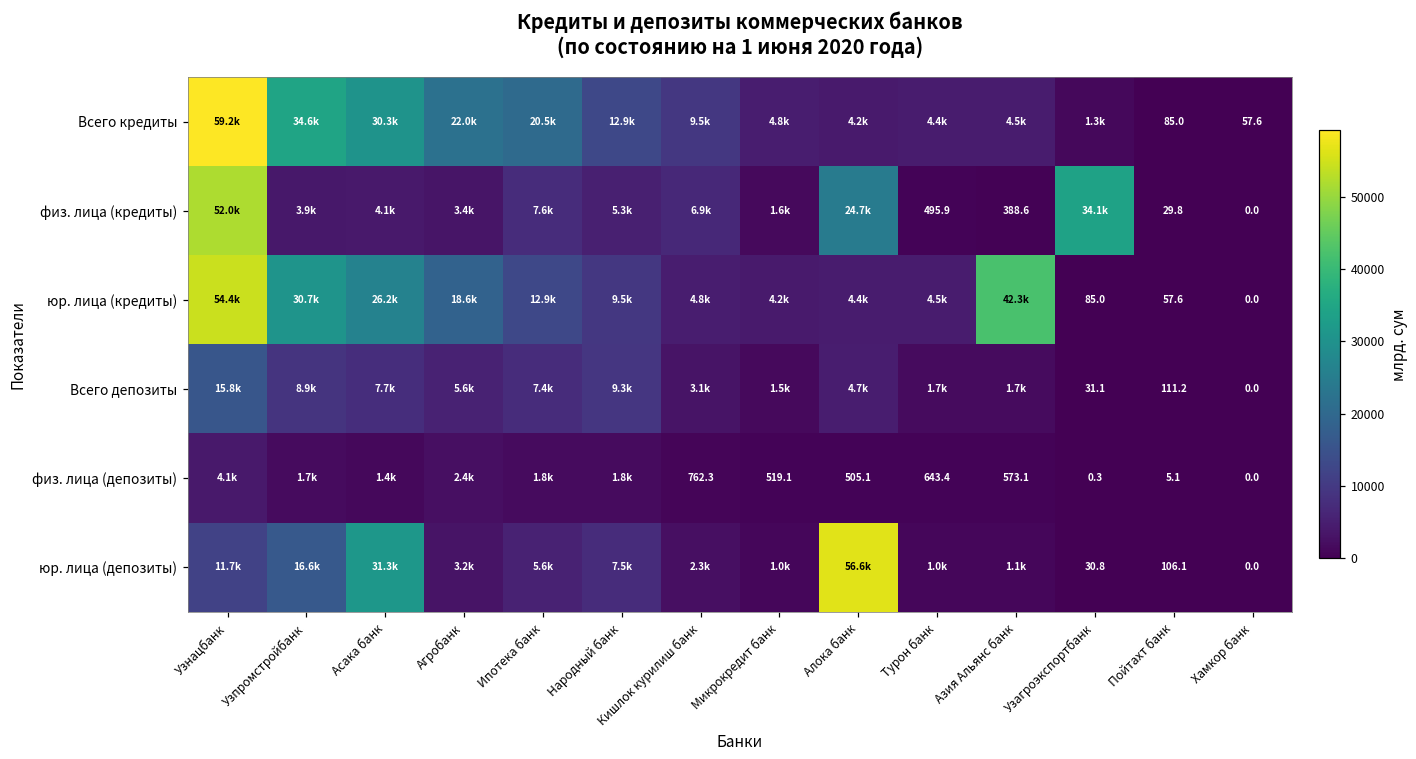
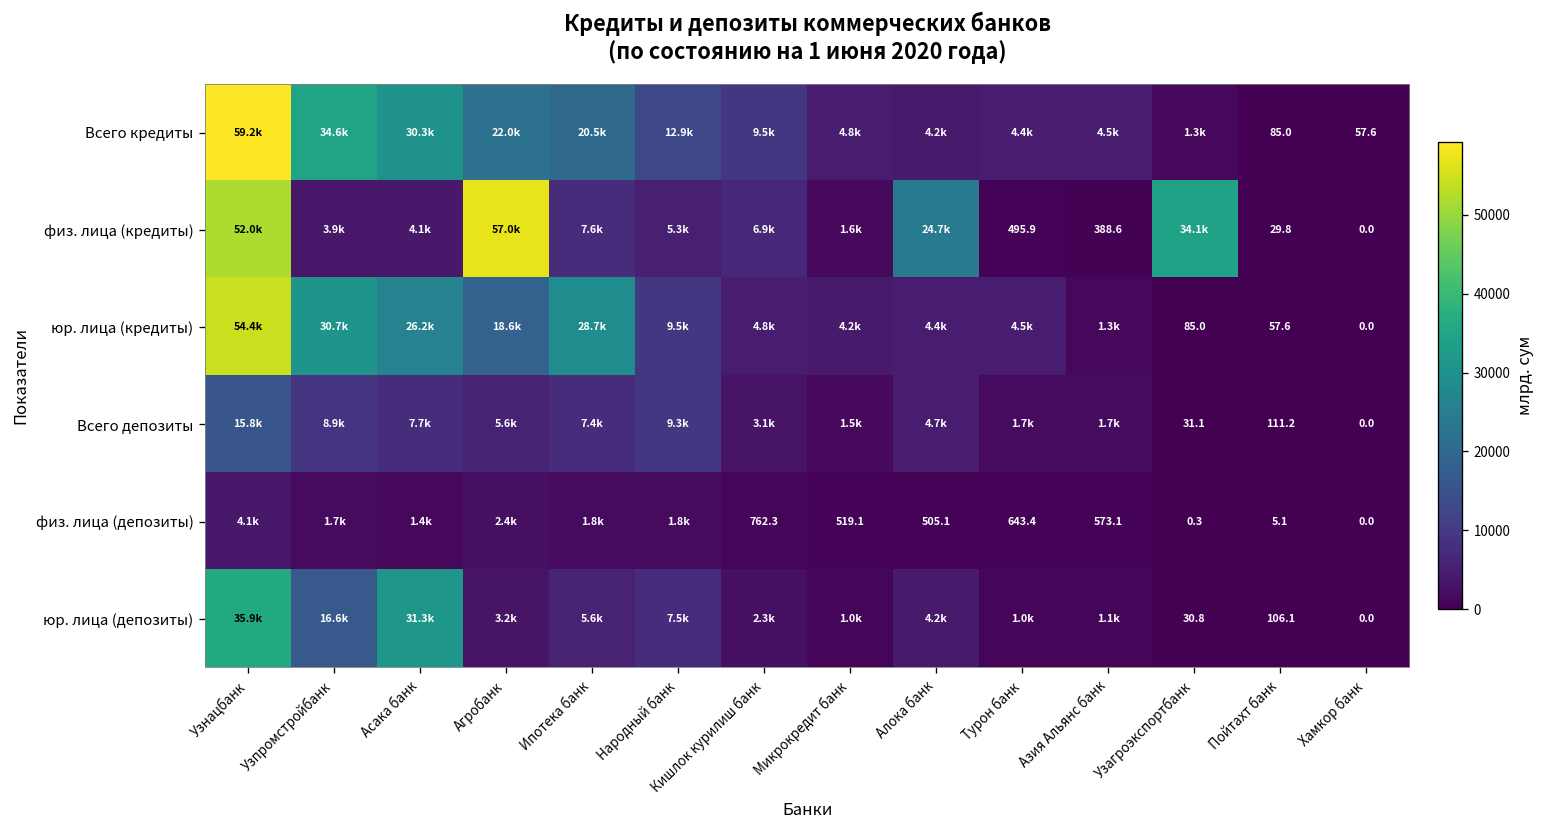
  {
    "Всего кредиты": {
      "Узнацбанк": "59.2k",
      "Узпромстройбанк": "34.6k",
      "Асака банк": "30.3k",
      "Агробанк": "22.0k",
      "Ипотека банк": "20.5k",
      "Народный банк": "12.9k",
      "Кишлок курилиш банк": "9.5k",
      "Микрокредит банк": "4.8k",
      "Алока банк": "4.2k",
      "Турон банк": "4.4k",
      "Азия Альянс банк": "4.5k",
      "Узагроэкспортбанк": "1.3k",
      "Пойтахт банк": "85.0",
      "Хамкор банк": "57.6"
    },
    "физ. лица (кредиты)": {
      "Узнацбанк": "52.0k",
      "Узпромстройбанк": "3.9k",
      "Асака банк": "4.1k",
-     "Агробанк": "3.4k",
+     "Агробанк": "57.0k",
      "Ипотека банк": "7.6k",
      "Народный банк": "5.3k",
      "Кишлок курилиш банк": "6.9k",
      "Микрокредит банк": "1.6k",
      "Алока банк": "24.7k",
      "Турон банк": "495.9",
      "Азия Альянс банк": "388.6",
      "Узагроэкспортбанк": "34.1k",
      "Пойтахт банк": "29.8",
      "Хамкор банк": "0.0"
    },
    "юр. лица (кредиты)": {
      "Узнацбанк": "54.4k",
      "Узпромстройбанк": "30.7k",
      "Асака банк": "26.2k",
      "Агробанк": "18.6k",
-     "Ипотека банк": "12.9k",
+     "Ипотека банк": "28.7k",
      "Народный банк": "9.5k",
      "Кишлок курилиш банк": "4.8k",
      "Микрокредит банк": "4.2k",
      "Алока банк": "4.4k",
      "Турон банк": "4.5k",
-     "Азия Альянс банк": "42.3k",
+     "Азия Альянс банк": "1.3k",
      "Узагроэкспортбанк": "85.0",
      "Пойтахт банк": "57.6",
      "Хамкор банк": "0.0"
    },
    "Всего депозиты": {
      "Узнацбанк": "15.8k",
      "Узпромстройбанк": "8.9k",
      "Асака банк": "7.7k",
      "Агробанк": "5.6k",
      "Ипотека банк": "7.4k",
      "Народный банк": "9.3k",
      "Кишлок курилиш банк": "3.1k",
      "Микрокредит банк": "1.5k",
      "Алока банк": "4.7k",
      "Турон банк": "1.7k",
      "Азия Альянс банк": "1.7k",
      "Узагроэкспортбанк": "31.1",
      "Пойтахт банк": "111.2",
      "Хамкор банк": "0.0"
    },
    "физ. лица (депозиты)": {
      "Узнацбанк": "4.1k",
      "Узпромстройбанк": "1.7k",
      "Асака банк": "1.4k",
      "Агробанк": "2.4k",
      "Ипотека банк": "1.8k",
      "Народный банк": "1.8k",
      "Кишлок курилиш банк": "762.3",
      "Микрокредит банк": "519.1",
      "Алока банк": "505.1",
      "Турон банк": "643.4",
      "Азия Альянс банк": "573.1",
      "Узагроэкспортбанк": "0.3",
      "Пойтахт банк": "5.1",
      "Хамкор банк": "0.0"
    },
    "юр. лица (депозиты)": {
-     "Узнацбанк": "11.7k",
+     "Узнацбанк": "35.9k",
      "Узпромстройбанк": "16.6k",
      "Асака банк": "31.3k",
      "Агробанк": "3.2k",
      "Ипотека банк": "5.6k",
      "Народный банк": "7.5k",
      "Кишлок курилиш банк": "2.3k",
      "Микрокредит банк": "1.0k",
-     "Алока банк": "56.6k",
+     "Алока банк": "4.2k",
      "Турон банк": "1.0k",
      "Азия Альянс банк": "1.1k",
      "Узагроэкспортбанк": "30.8",
      "Пойтахт банк": "106.1",
      "Хамкор банк": "0.0"
    }
  }
